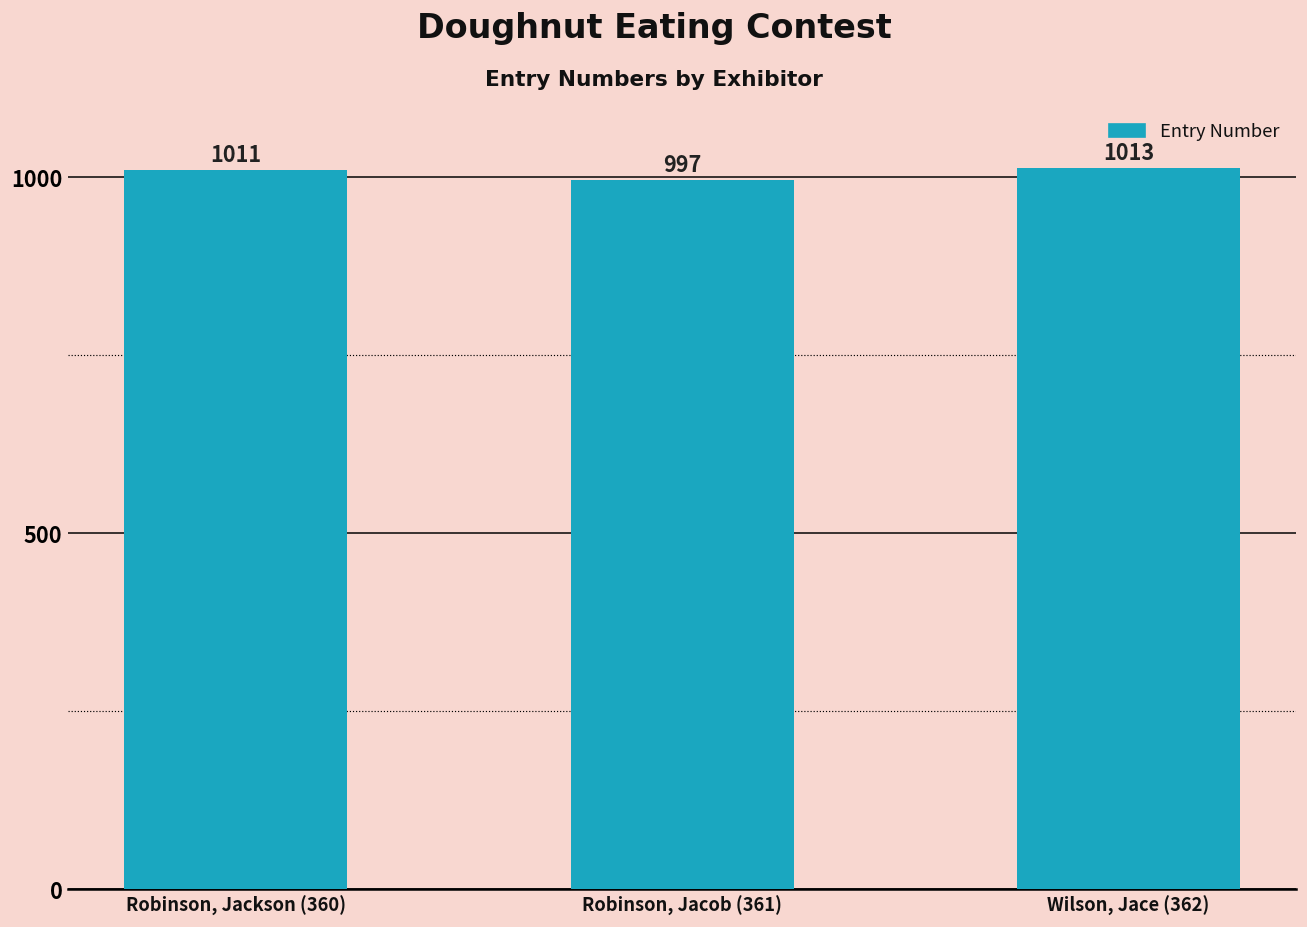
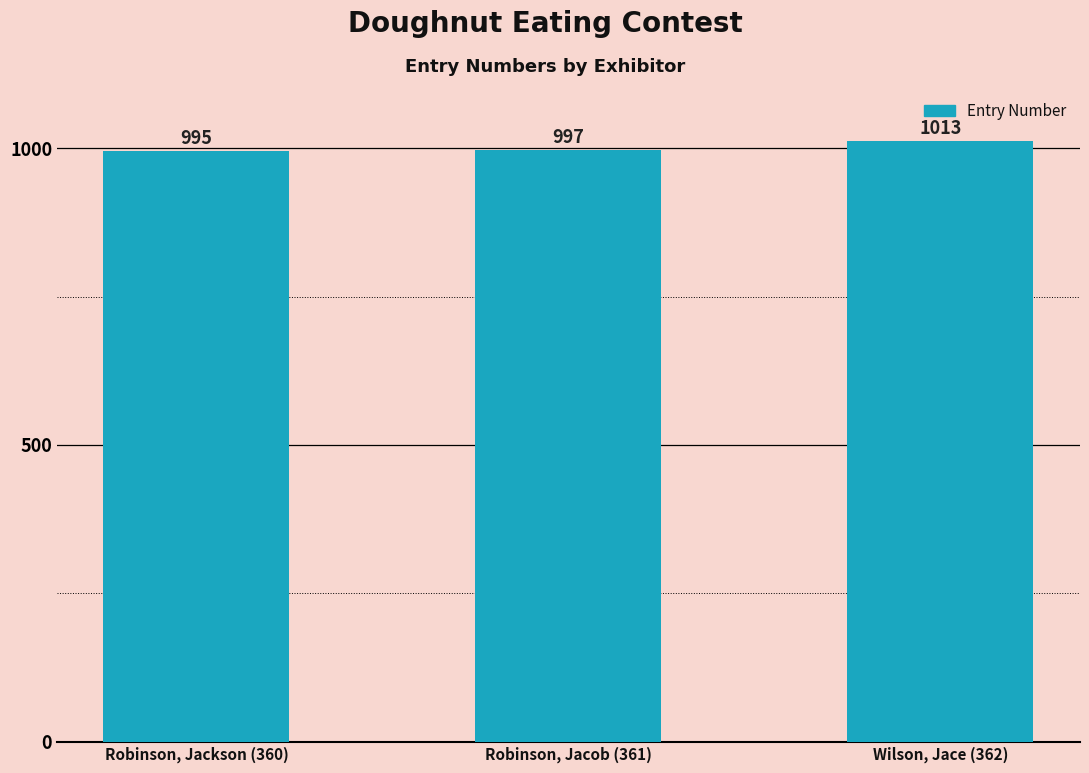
  {
-   "Robinson, Jackson (360)": 1011,
+   "Robinson, Jackson (360)": 995,
    "Robinson, Jacob (361)": 997,
    "Wilson, Jace (362)": 1013
  }
